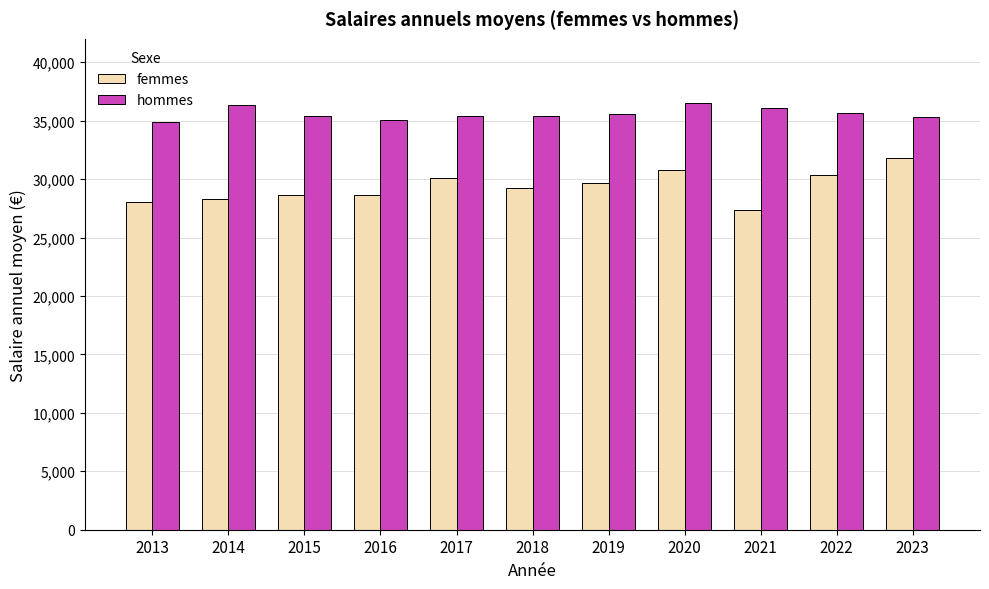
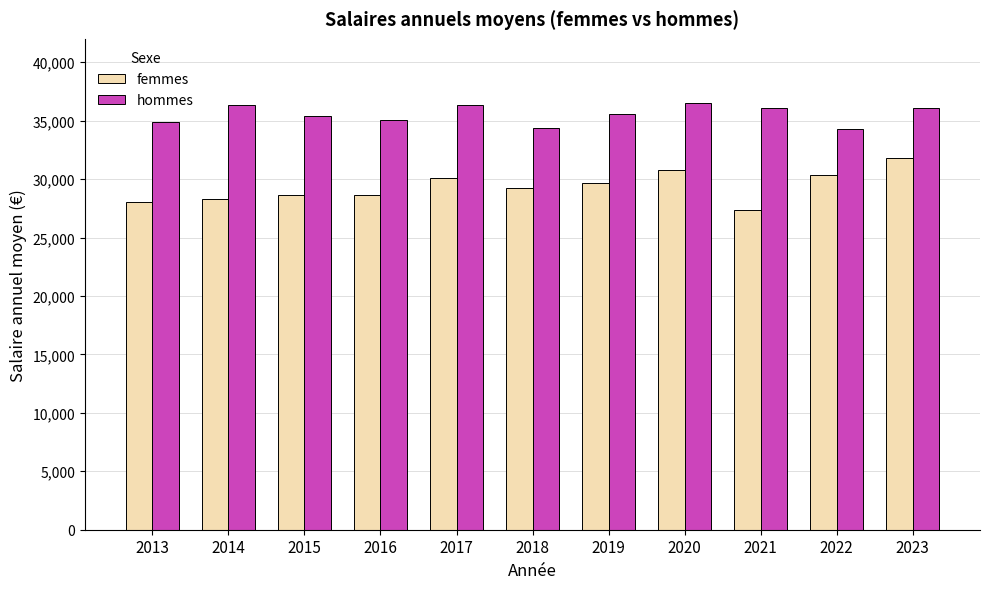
  {
    "femmes": {
      "2013": "28,100",
      "2014": "28,300",
      "2015": "28,600",
      "2016": "28,600",
      "2017": "30,100",
      "2018": "29,200",
      "2019": "29,700",
      "2020": "30,800",
      "2021": "27,400",
      "2022": "30,400",
      "2023": "31,800"
    },
    "hommes": {
      "2013": "34,900",
      "2014": "36,400",
      "2015": "35,400",
      "2016": "35,000",
-     "2017": "35,400",
-     "2018": "35,400",
+     "2017": "36,400",
+     "2018": "34,400",
      "2019": "35,600",
      "2020": "36,500",
      "2021": "36,100",
-     "2022": "35,700",
-     "2023": "35,300"
+     "2022": "34,300",
+     "2023": "36,100"
    }
  }
